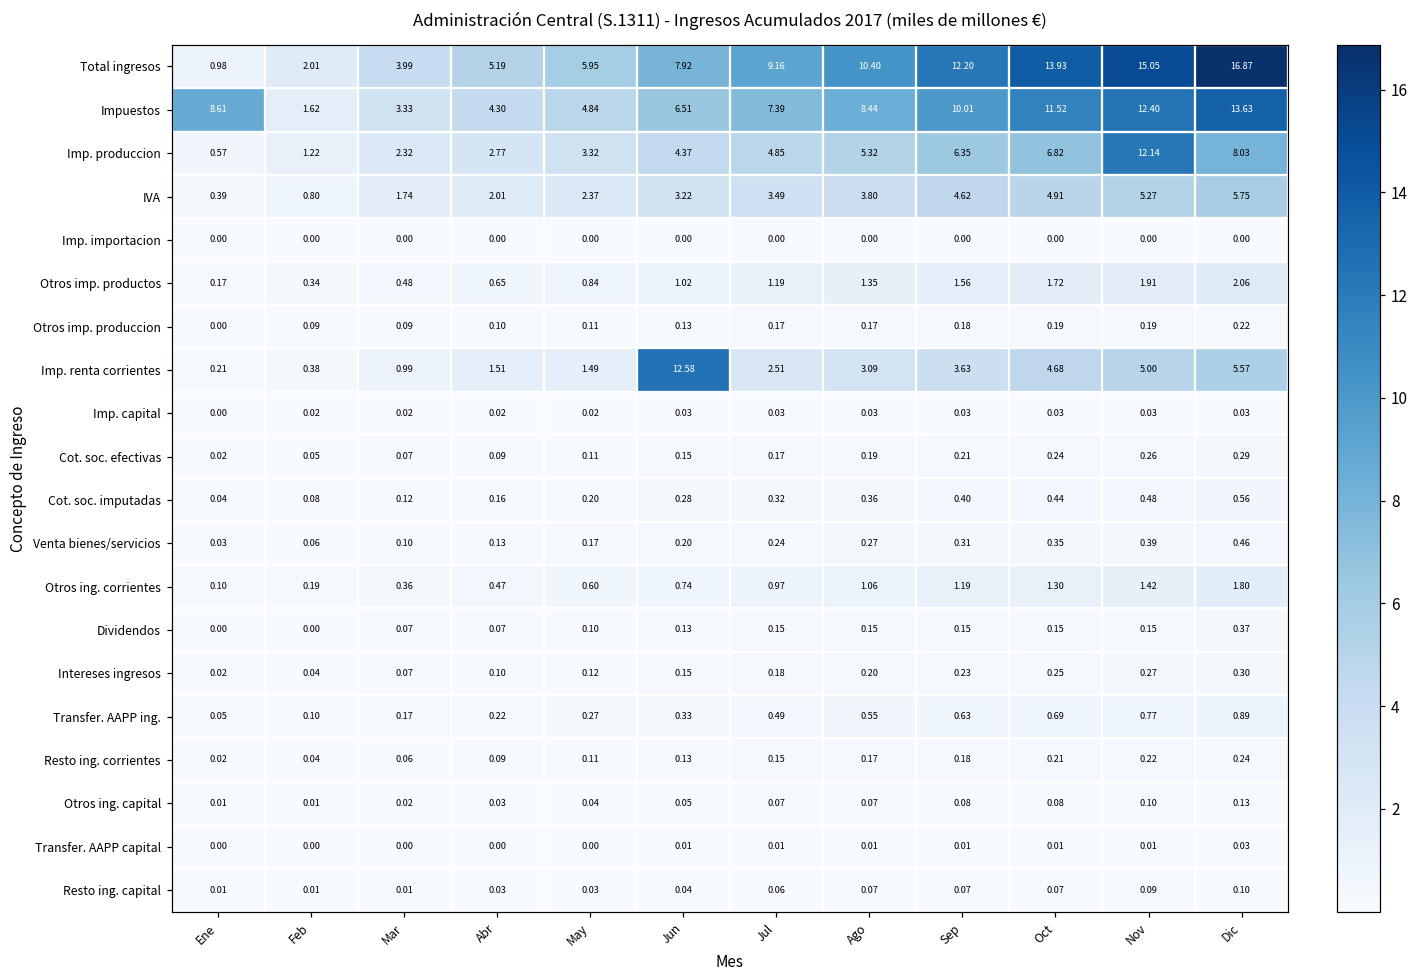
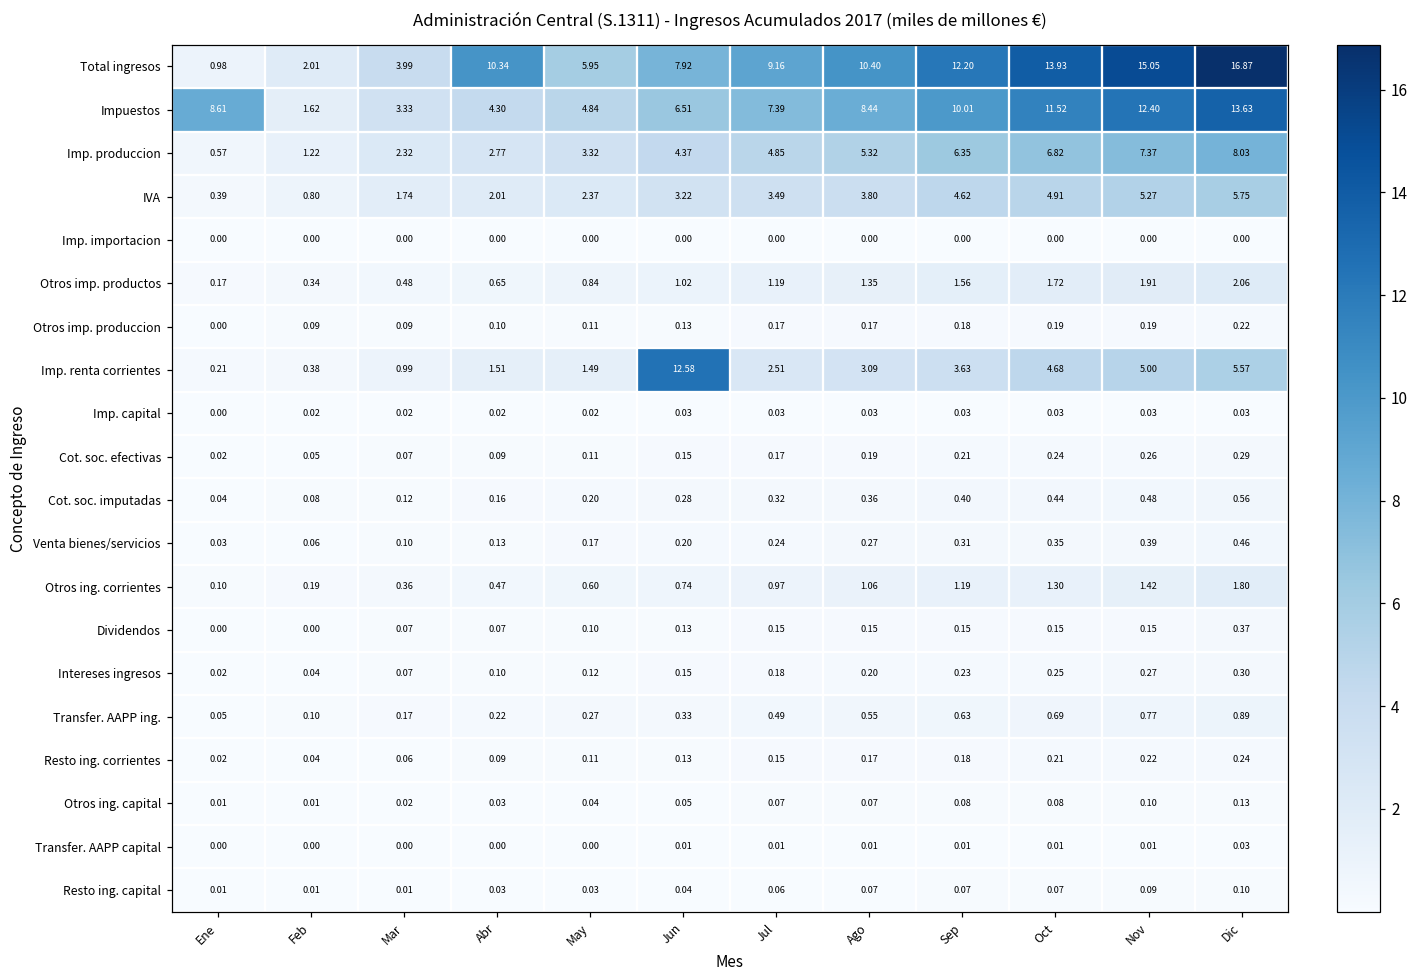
  {
    "Total ingresos": {
      "Ene": 0.98,
      "Feb": 2.01,
      "Mar": 3.99,
-     "Abr": 5.19,
+     "Abr": 10.34,
      "May": 5.95,
      "Jun": 7.92,
      "Jul": 9.16,
      "Ago": 10.40,
      "Sep": 12.20,
      "Oct": 13.93,
      "Nov": 15.05,
      "Dic": 16.87
    },
    "Imp. produccion": {
      "Ene": 0.57,
      "Feb": 1.22,
      "Mar": 2.32,
      "Abr": 2.77,
      "May": 3.32,
      "Jun": 4.37,
      "Jul": 4.85,
      "Ago": 5.32,
      "Sep": 6.35,
      "Oct": 6.82,
-     "Nov": 12.14,
+     "Nov": 7.37,
      "Dic": 8.03
    }
  }
